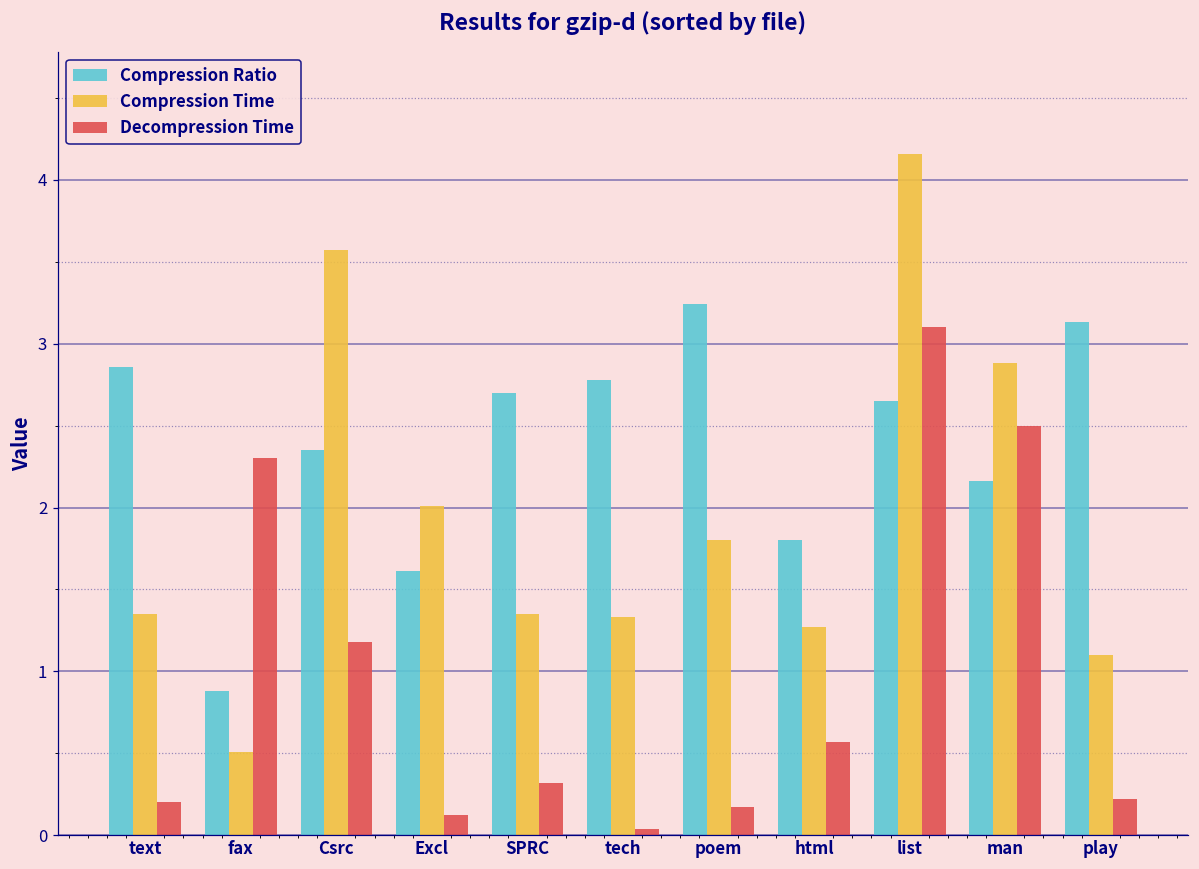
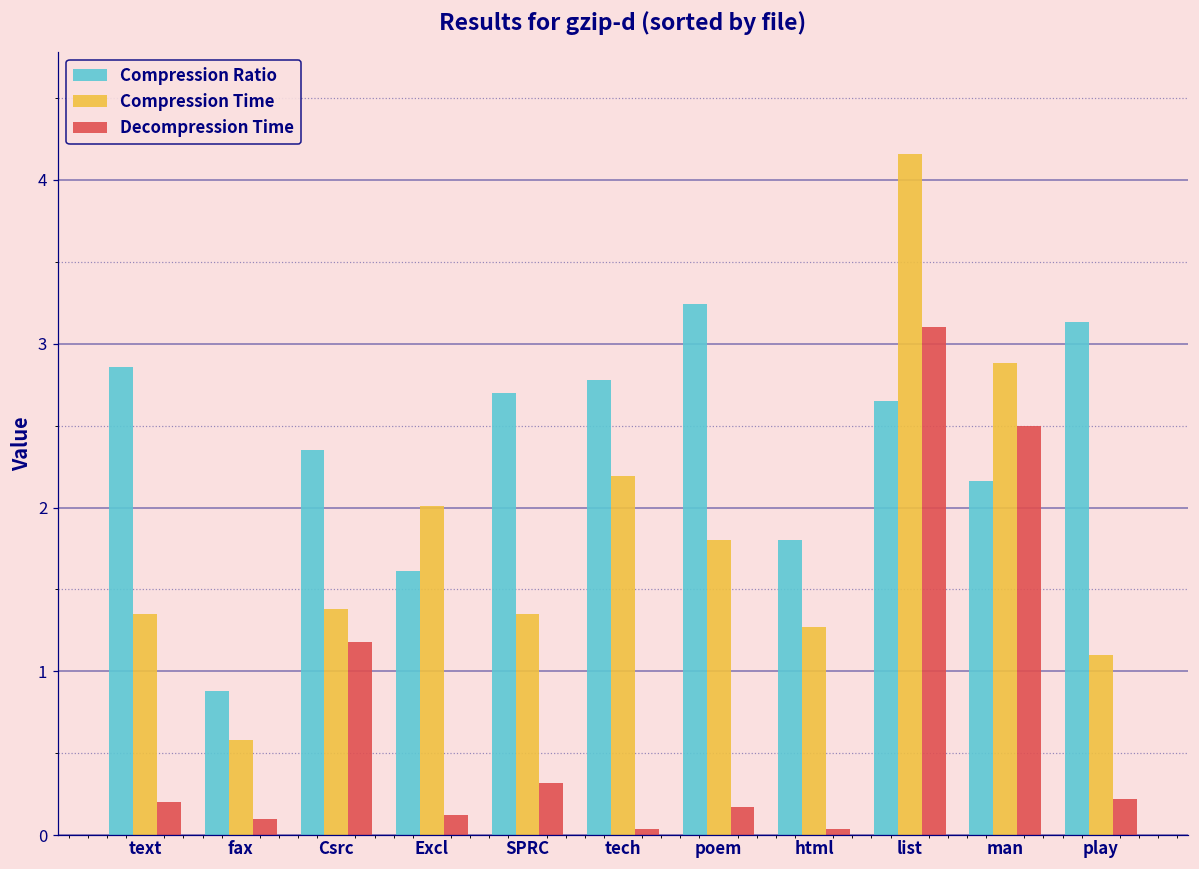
  {
    "Compression Ratio": {
      "text": 2.86,
      "fax": 0.88,
      "Csrc": 2.35,
      "Excl": 1.61,
      "SPRC": 2.70,
      "tech": 2.78,
      "poem": 3.24,
      "html": 1.80,
      "list": 2.65,
      "man": 2.16,
      "play": 3.13
    },
    "Compression Time": {
      "text": 1.35,
-     "fax": 0.51,
-     "Csrc": 3.57,
+     "fax": 0.58,
+     "Csrc": 1.38,
      "Excl": 2.01,
      "SPRC": 1.35,
-     "tech": 1.33,
+     "tech": 2.19,
      "poem": 1.80,
      "html": 1.27,
      "list": 4.16,
      "man": 2.88,
      "play": 1.10
    },
    "Decompression Time": {
      "text": 0.20,
-     "fax": 2.3,
+     "fax": 0.1,
      "Csrc": 1.18,
      "Excl": 0.12,
      "SPRC": 0.32,
      "tech": 0.04,
      "poem": 0.17,
-     "html": 0.57,
+     "html": 0.04,
      "list": 3.10,
      "man": 2.50,
      "play": 0.22
    }
  }
